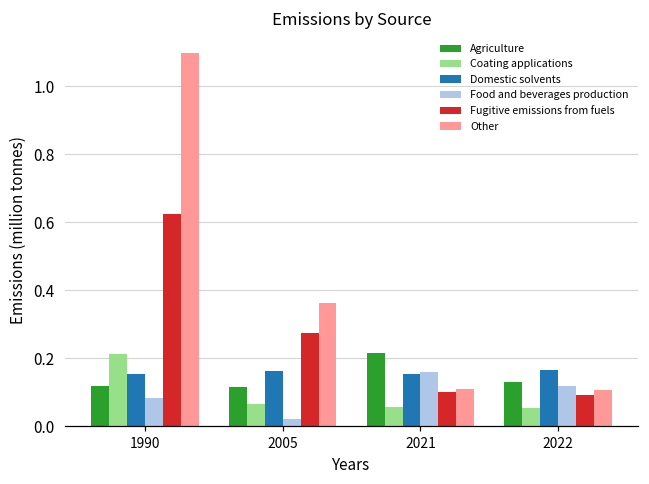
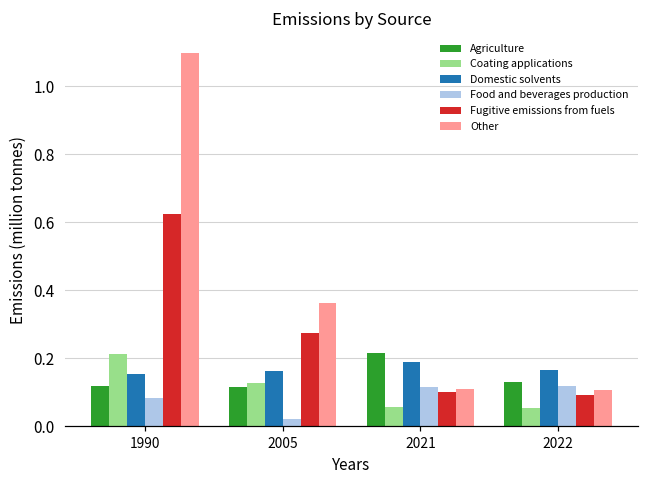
  {
    "Agriculture": {
      "1990": 0.12,
      "2005": 0.12,
      "2021": 0.22,
      "2022": 0.13
    },
    "Coating applications": {
      "1990": 0.21,
-     "2005": 0.06,
+     "2005": 0.13,
      "2021": 0.06,
      "2022": 0.06
    },
    "Domestic solvents": {
      "1990": 0.15,
      "2005": 0.16,
-     "2021": 0.15,
+     "2021": 0.19,
      "2022": 0.17
    },
    "Food and beverages production": {
      "1990": 0.08,
      "2005": 0.02,
-     "2021": 0.16,
+     "2021": 0.12,
      "2022": 0.12
    },
    "Fugitive emissions from fuels": {
      "1990": 0.62,
      "2005": 0.27,
      "2021": 0.10,
      "2022": 0.09
    },
    "Other": {
      "1990": 1.10,
      "2005": 0.36,
      "2021": 0.11,
      "2022": 0.11
    }
  }
